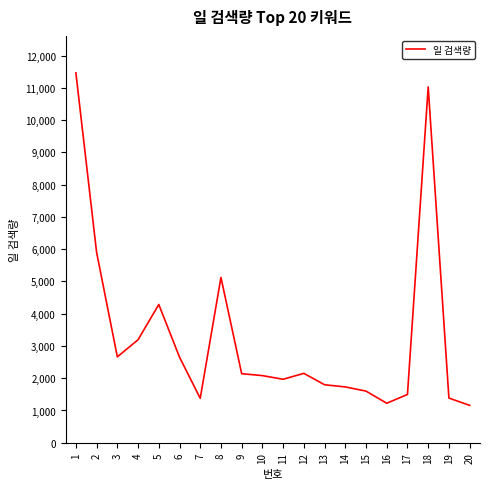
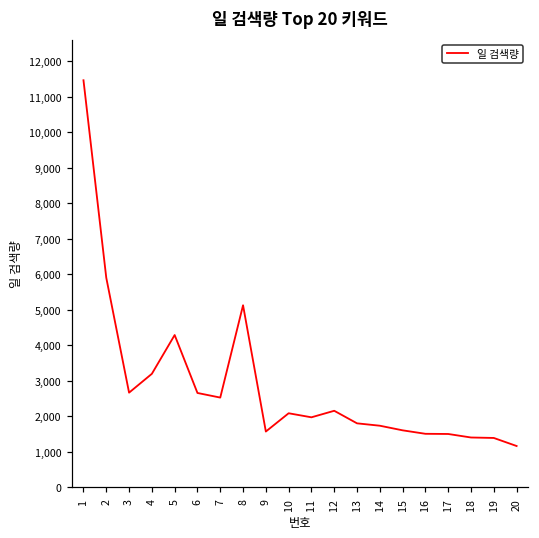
  {
    "1": "11,500",
    "2": "5,900",
    "3": "2,700",
    "4": "3,200",
    "5": "4,300",
    "6": "2,700",
-   "7": "1,400",
+   "7": "2,500",
    "8": "5,100",
-   "9": "2,100",
+   "9": "1,600",
    "10": "2,100",
    "11": "2,000",
    "12": "2,200",
    "13": "1,800",
    "14": "1,700",
    "15": "1,600",
-   "16": "1,200",
+   "16": "1,500",
    "17": "1,500",
-   "18": "11,000",
+   "18": "1,400",
    "19": "1,400",
    "20": "1,200"
  }
